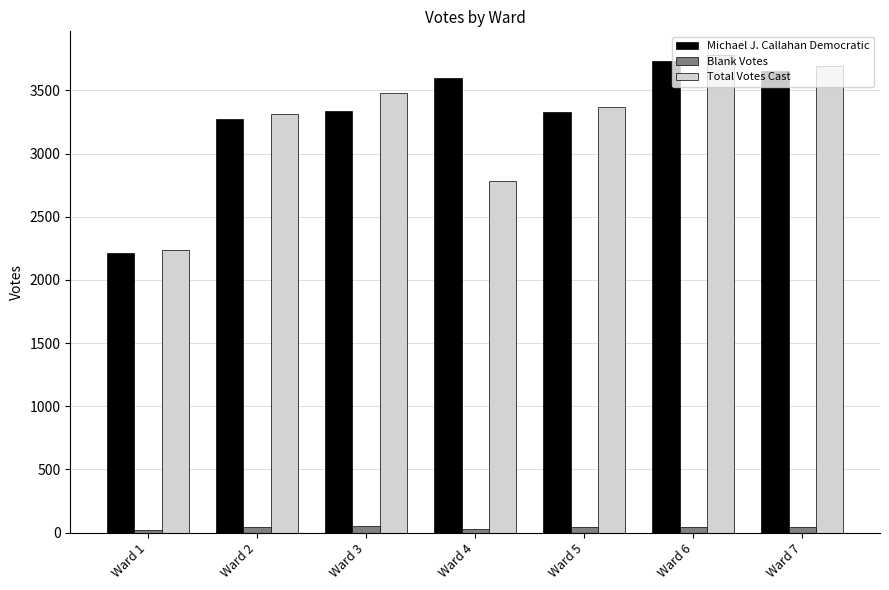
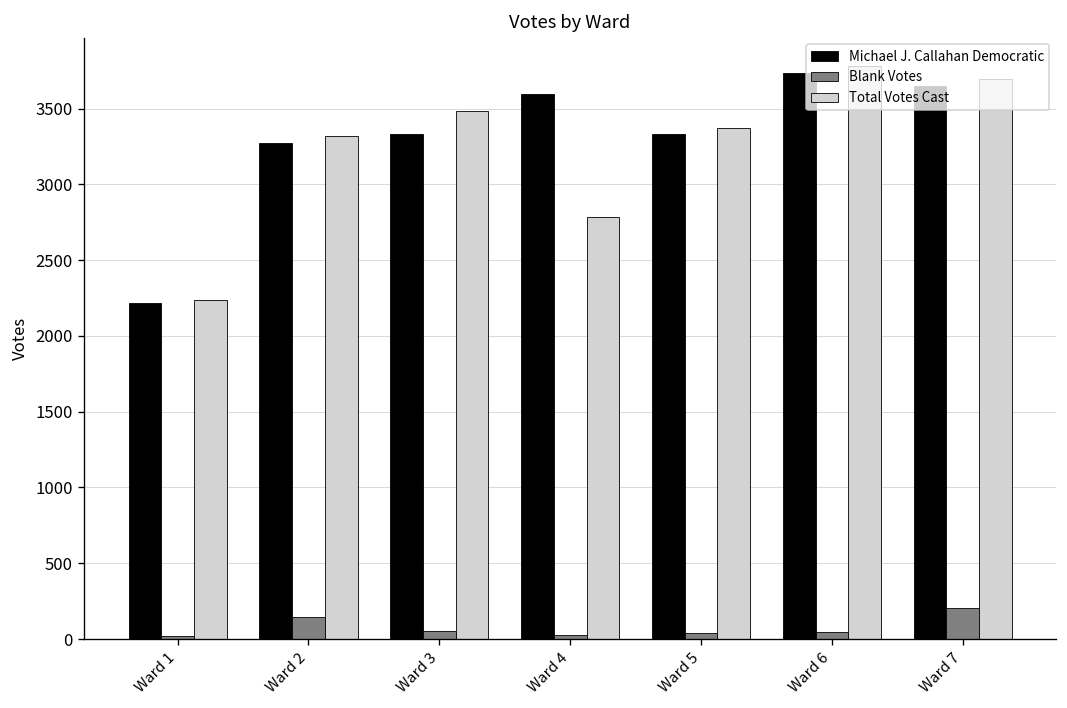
  {
    "Michael J. Callahan Democratic": {
      "Ward 1": 2220,
      "Ward 2": 3270,
      "Ward 3": 3340,
      "Ward 4": 3600,
      "Ward 5": 3330,
      "Ward 6": 3730
    },
    "Blank Votes": {
-     "Ward 2": 50,
+     "Ward 2": 150,
      "Ward 3": 50,
      "Ward 4": 30,
      "Ward 5": 40,
      "Ward 6": 50,
-     "Ward 7": 50
+     "Ward 7": 200
    },
    "Total Votes Cast": {
      "Ward 1": 2240,
      "Ward 2": 3320,
      "Ward 3": 3480,
      "Ward 4": 2790,
      "Ward 5": 3370
    }
  }
